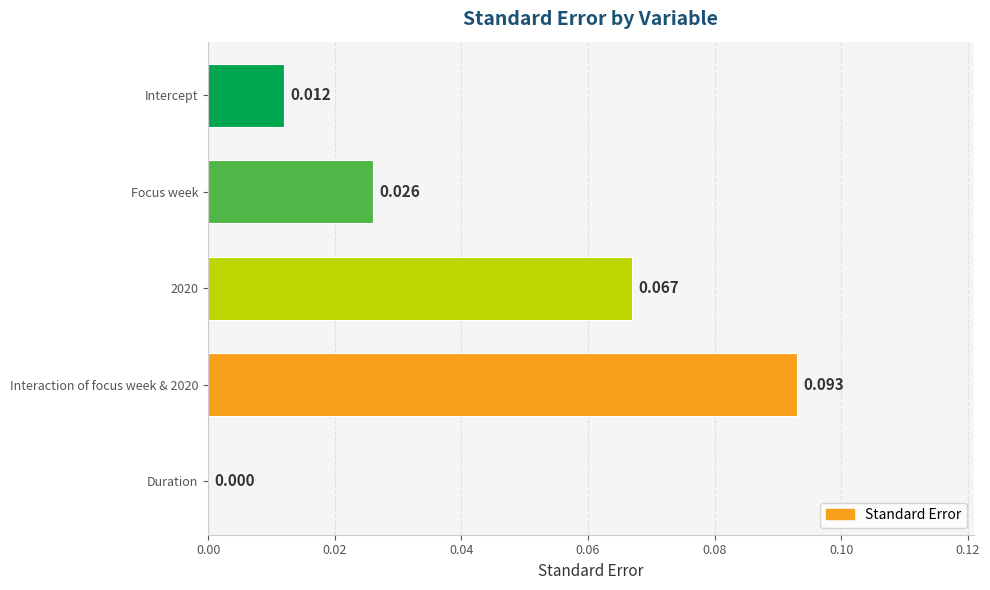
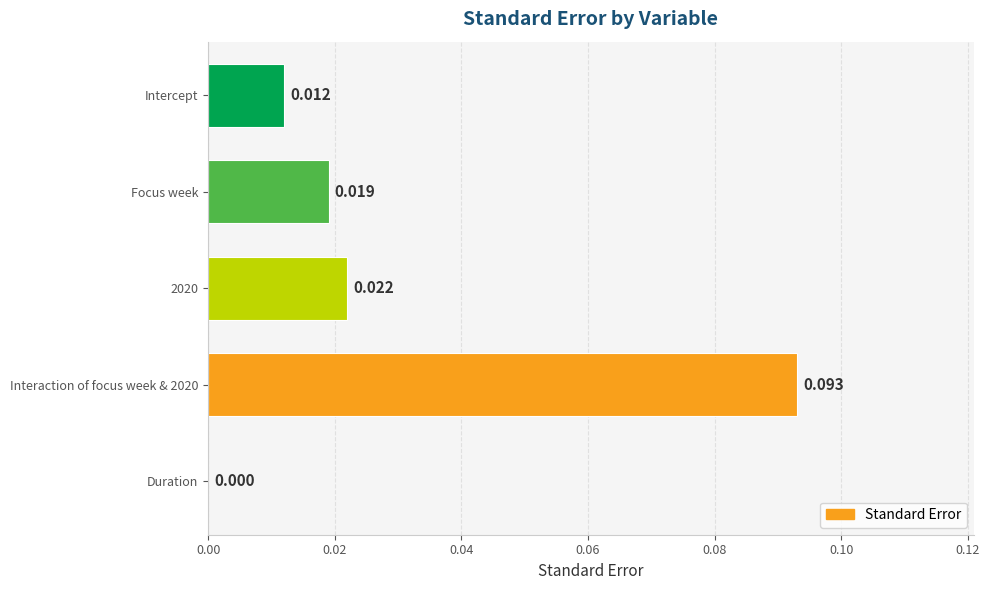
  {
    "Intercept": 0.012,
-   "Focus week": 0.026,
-   "2020": 0.067,
+   "Focus week": 0.019,
+   "2020": 0.022,
    "Interaction of focus week & 2020": 0.093,
    "Duration": 0.000
  }
